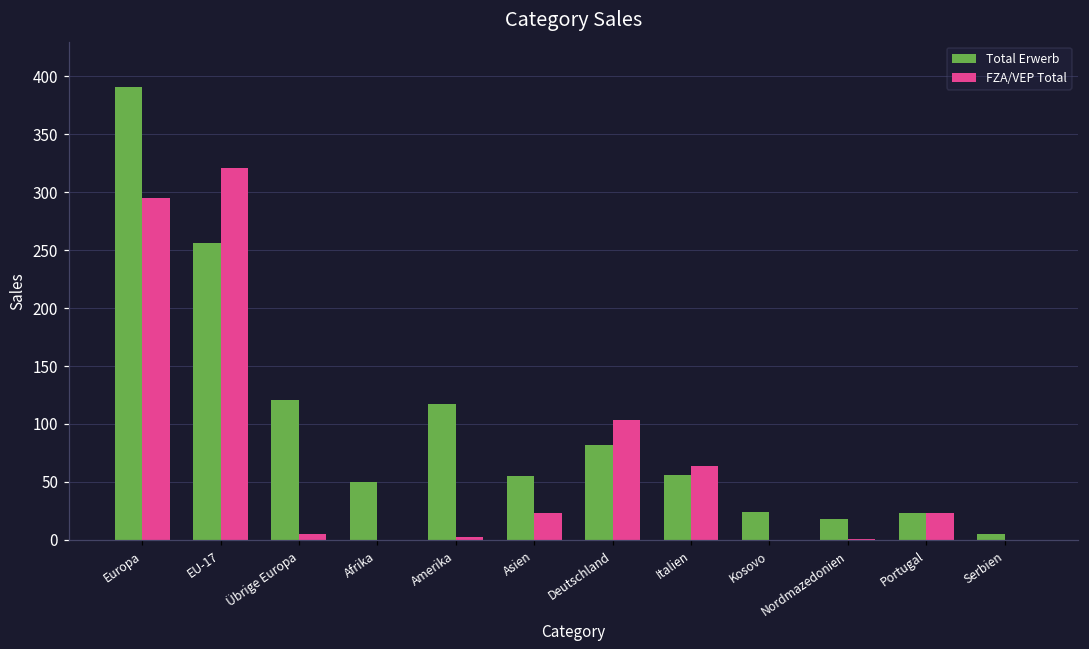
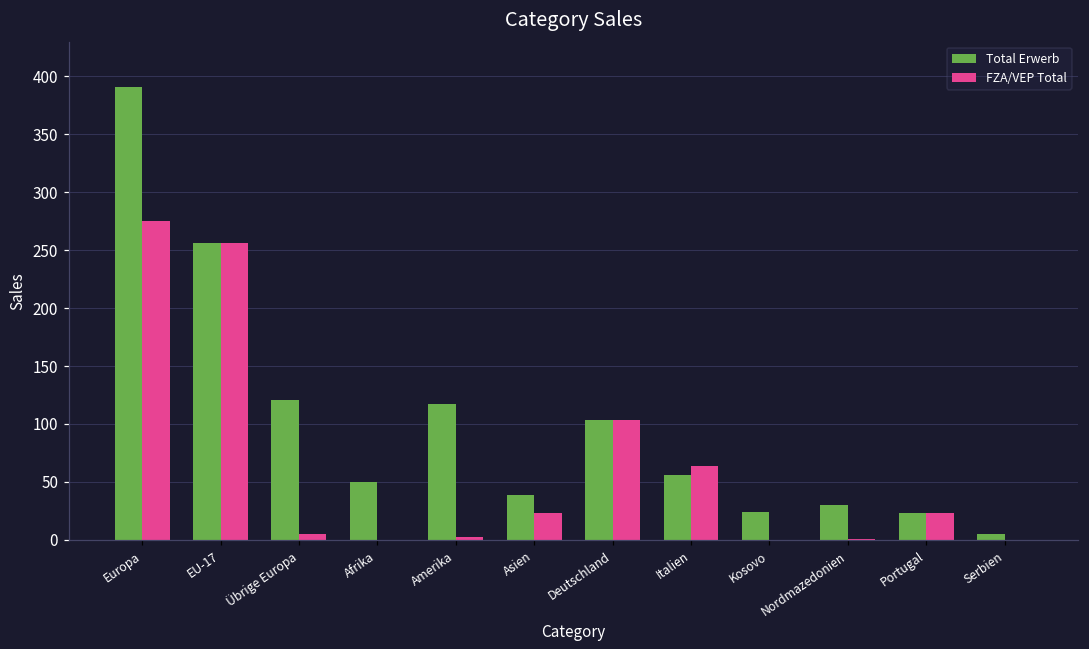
  {
    "Total Erwerb": {
      "Europa": 391,
      "EU-17": 256,
      "Übrige Europa": 121,
      "Afrika": 50,
      "Amerika": 117,
-     "Asien": 55,
-     "Deutschland": 82,
+     "Asien": 39,
+     "Deutschland": 103,
      "Italien": 56,
      "Kosovo": 24,
-     "Nordmazedonien": 18,
+     "Nordmazedonien": 30,
      "Portugal": 23,
      "Serbien": 5
    },
    "FZA/VEP Total": {
-     "Europa": 295,
-     "EU-17": 321,
+     "Europa": 275,
+     "EU-17": 256,
      "Übrige Europa": 5,
      "Afrika": 0,
      "Asien": 23,
      "Deutschland": 103,
      "Italien": 64,
      "Kosovo": 0,
      "Portugal": 23,
      "Serbien": 0
    }
  }
